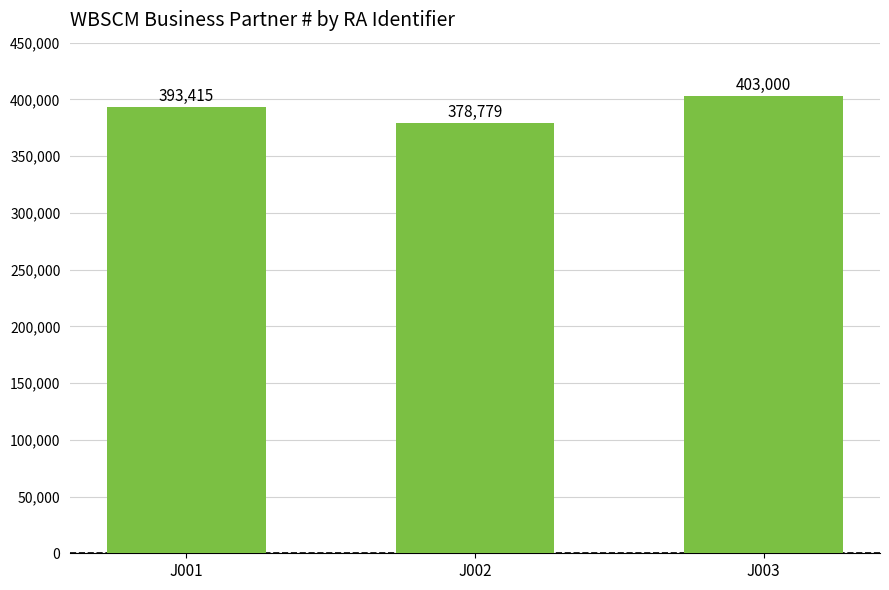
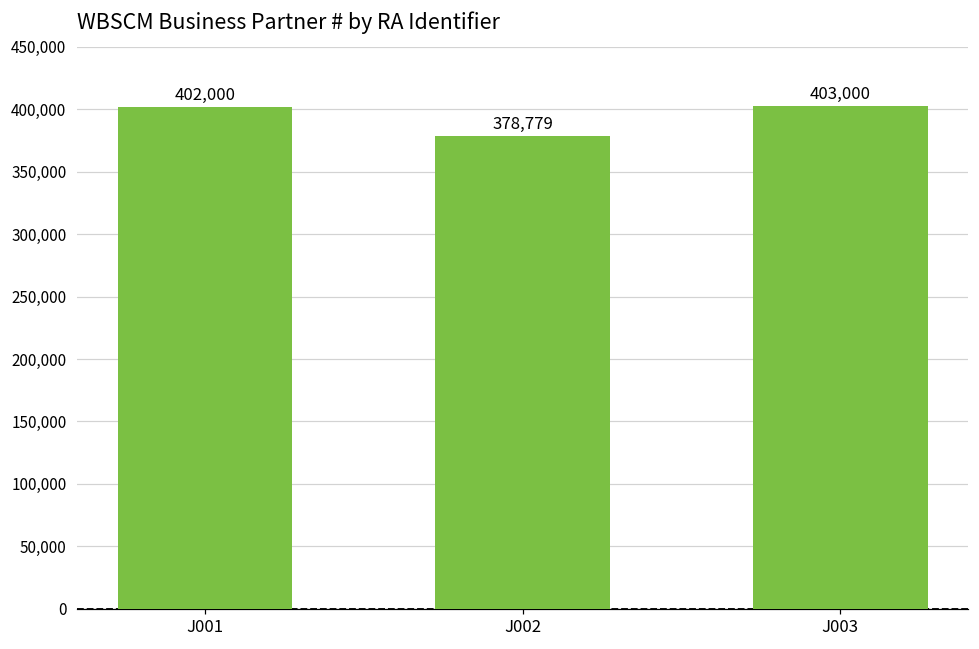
  {
-   "J001": "393,415",
+   "J001": "402,000",
    "J002": "378,779",
    "J003": "403,000"
  }
